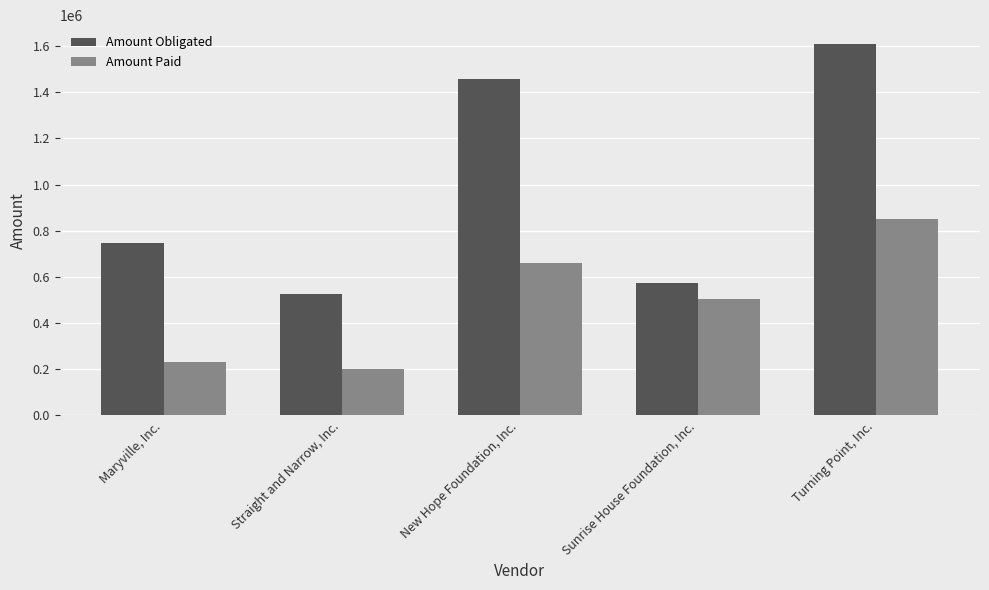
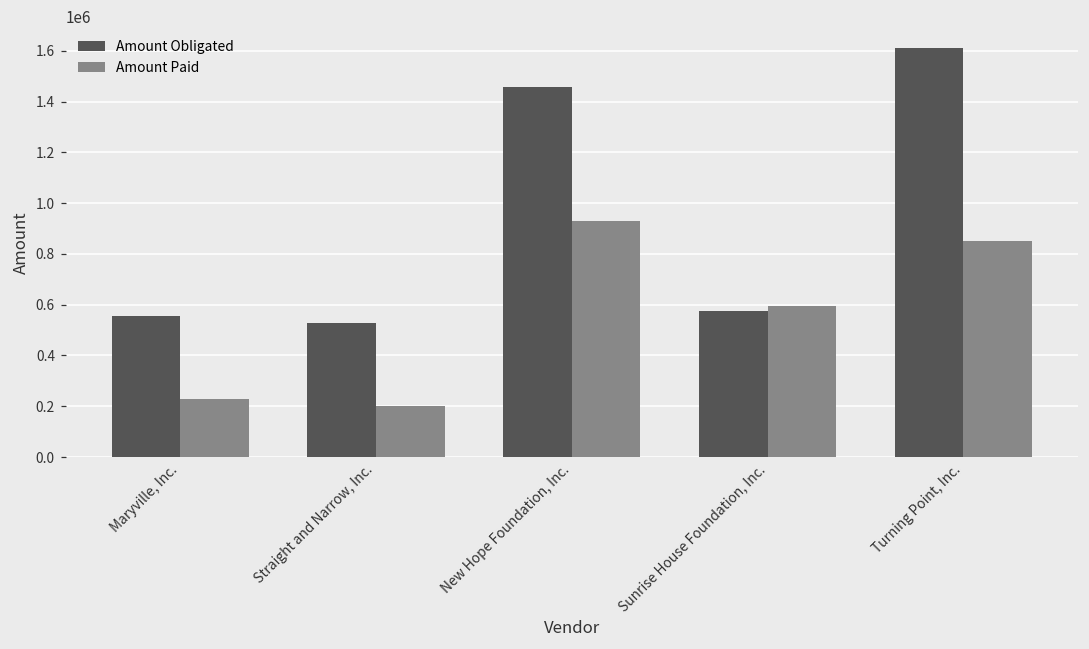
  {
    "Amount Obligated": {
-     "Maryville, Inc.": 750000,
+     "Maryville, Inc.": 560000,
      "Straight and Narrow, Inc.": 530000,
      "New Hope Foundation, Inc.": 1460000,
      "Sunrise House Foundation, Inc.": 570000,
      "Turning Point, Inc.": 1610000
    },
    "Amount Paid": {
      "Maryville, Inc.": 230000,
      "Straight and Narrow, Inc.": 200000,
-     "New Hope Foundation, Inc.": 660000,
-     "Sunrise House Foundation, Inc.": 500000,
+     "New Hope Foundation, Inc.": 930000,
+     "Sunrise House Foundation, Inc.": 590000,
      "Turning Point, Inc.": 850000
    }
  }
